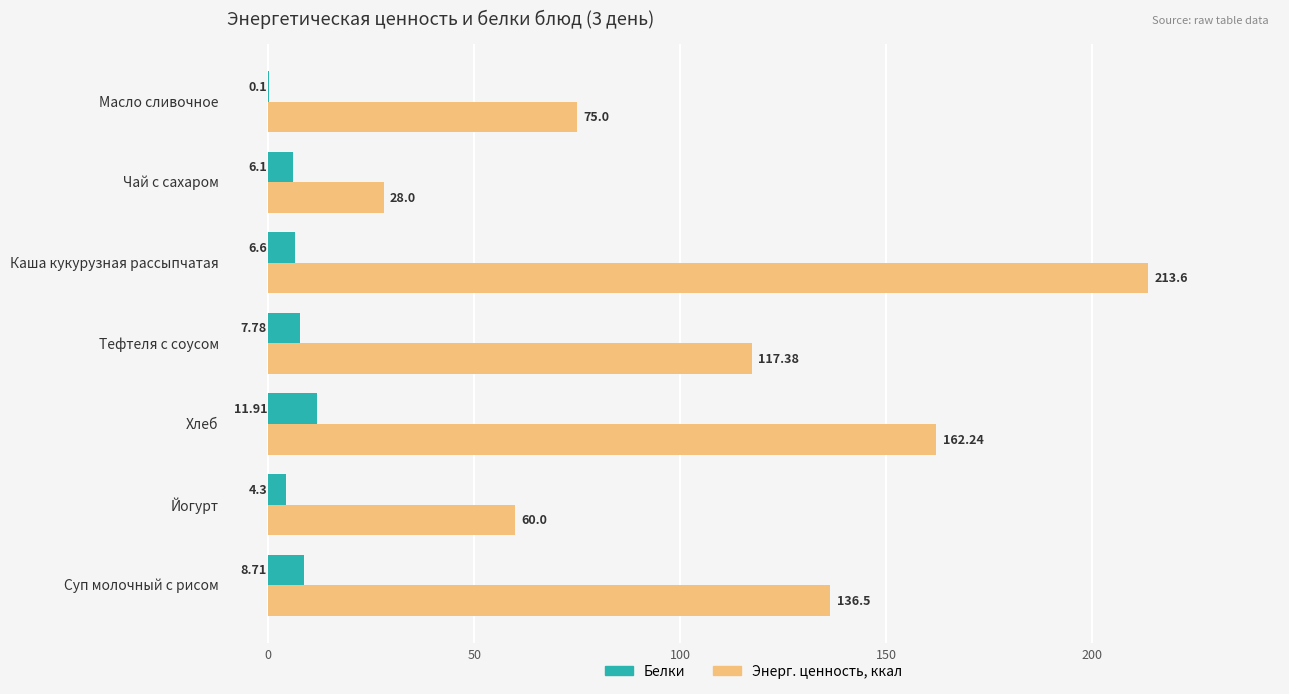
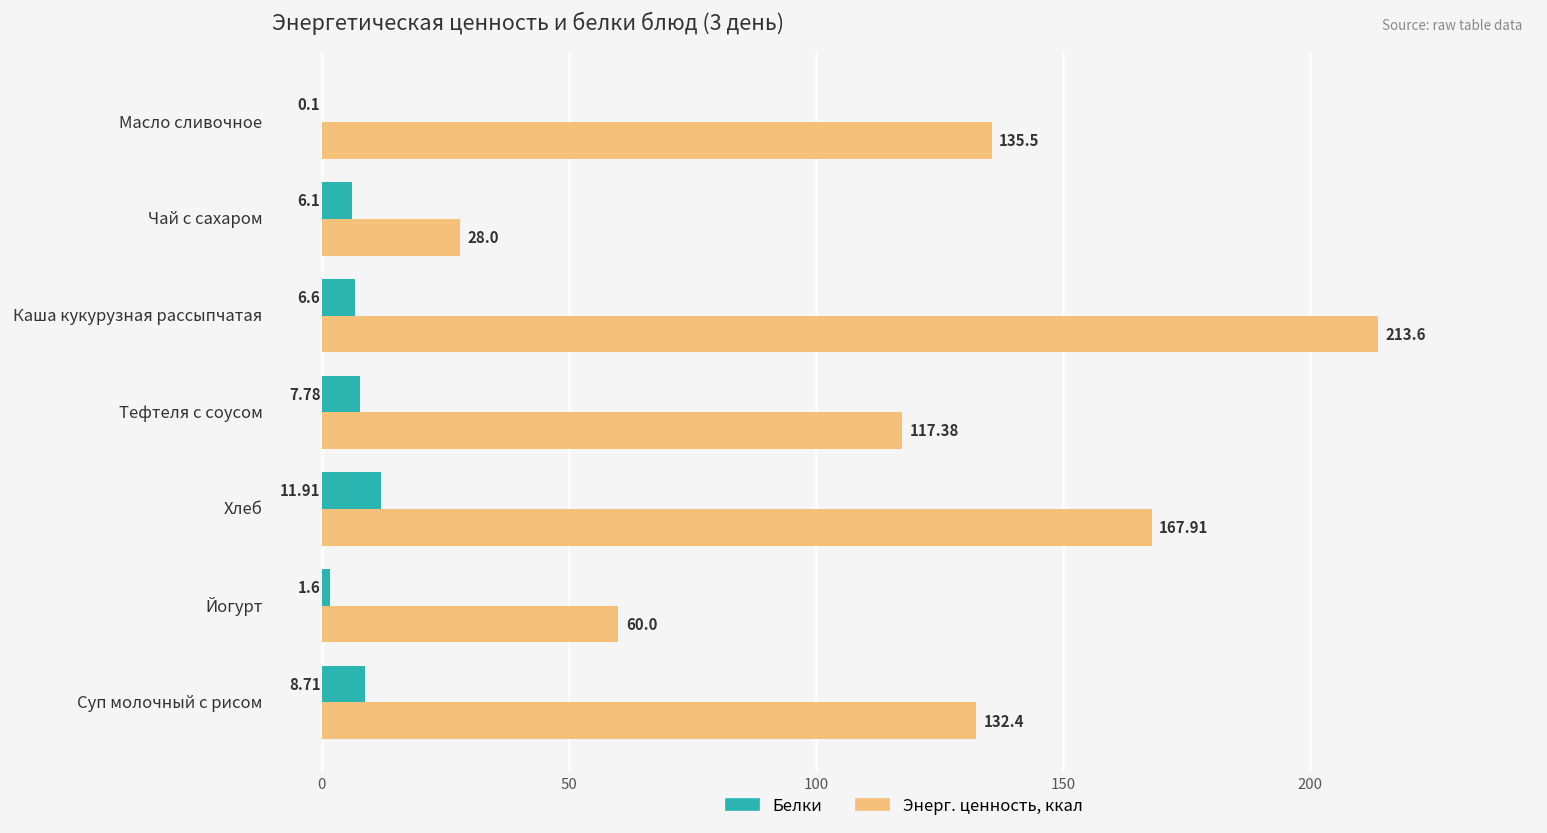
  {
    "Белки": {
      "Масло сливочное": 0.1,
-     "Йогурт": 4.3
+     "Йогурт": 1.6
    },
    "Энерг. ценность, ккал": {
-     "Масло сливочное": 75.0,
+     "Масло сливочное": 135.5,
      "Чай с сахаром": 28.0,
      "Каша кукурузная рассыпчатая": 213.6,
      "Тефтеля с соусом": 117.38,
-     "Хлеб": 162.24,
+     "Хлеб": 167.91,
      "Йогурт": 60.0,
-     "Суп молочный с рисом": 136.5
+     "Суп молочный с рисом": 132.4
    }
  }
